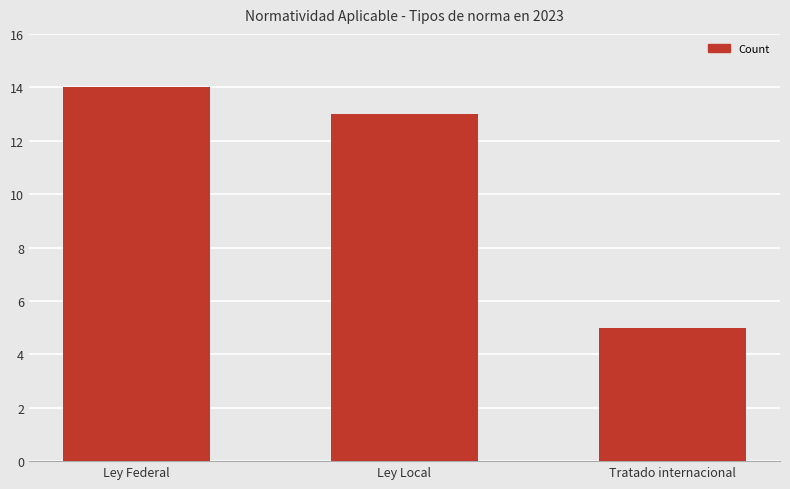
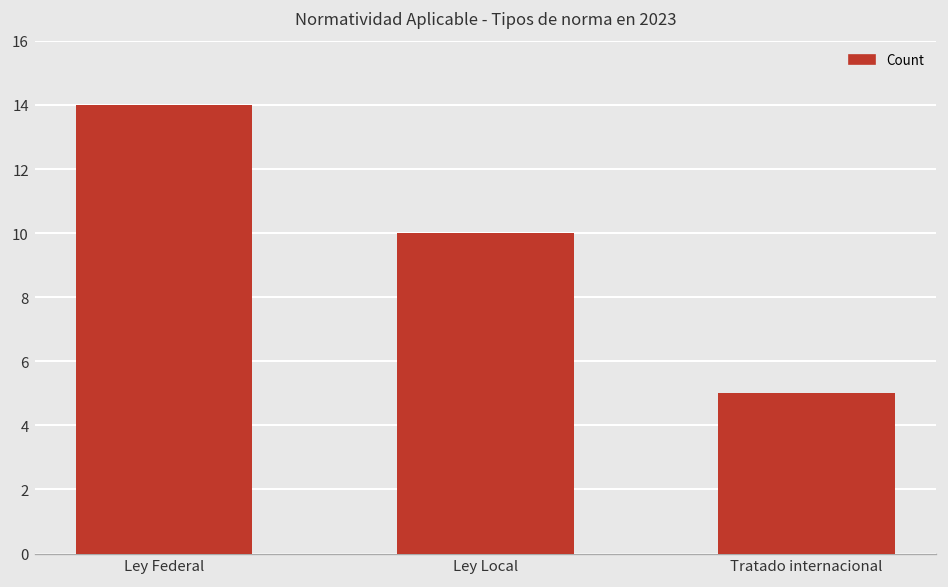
  {
    "Ley Federal": 14,
-   "Ley Local": 13,
+   "Ley Local": 10,
    "Tratado internacional": 5
  }
